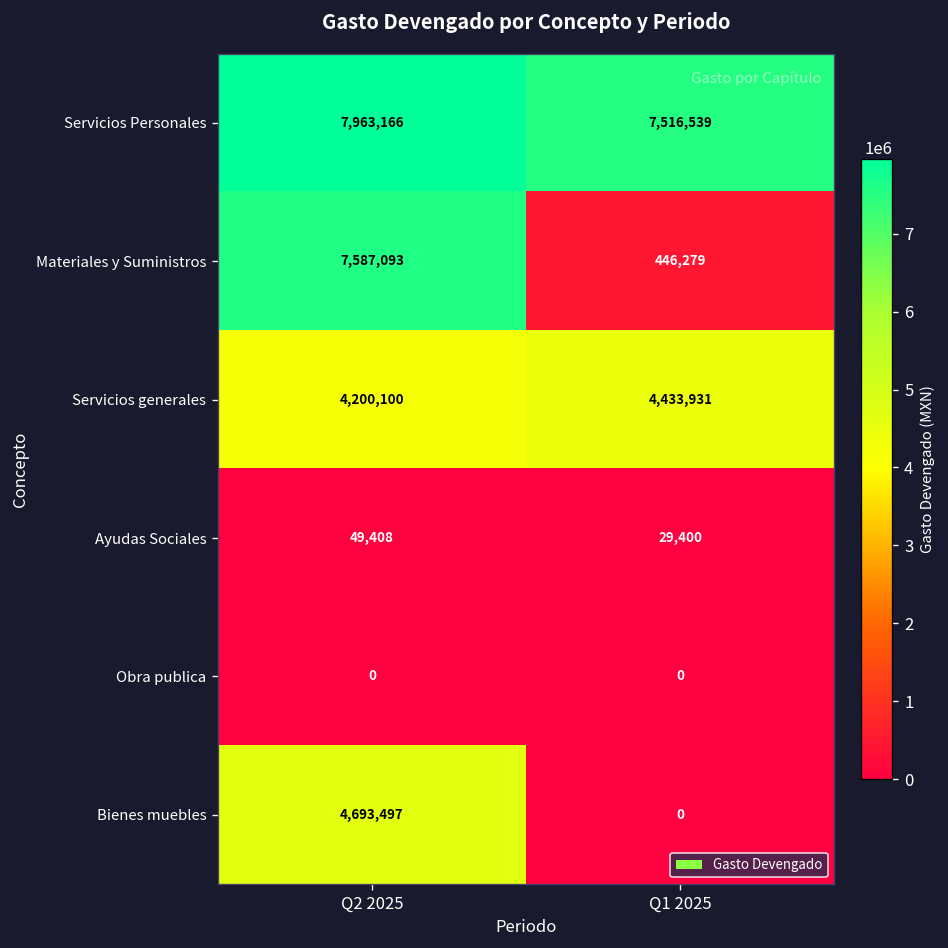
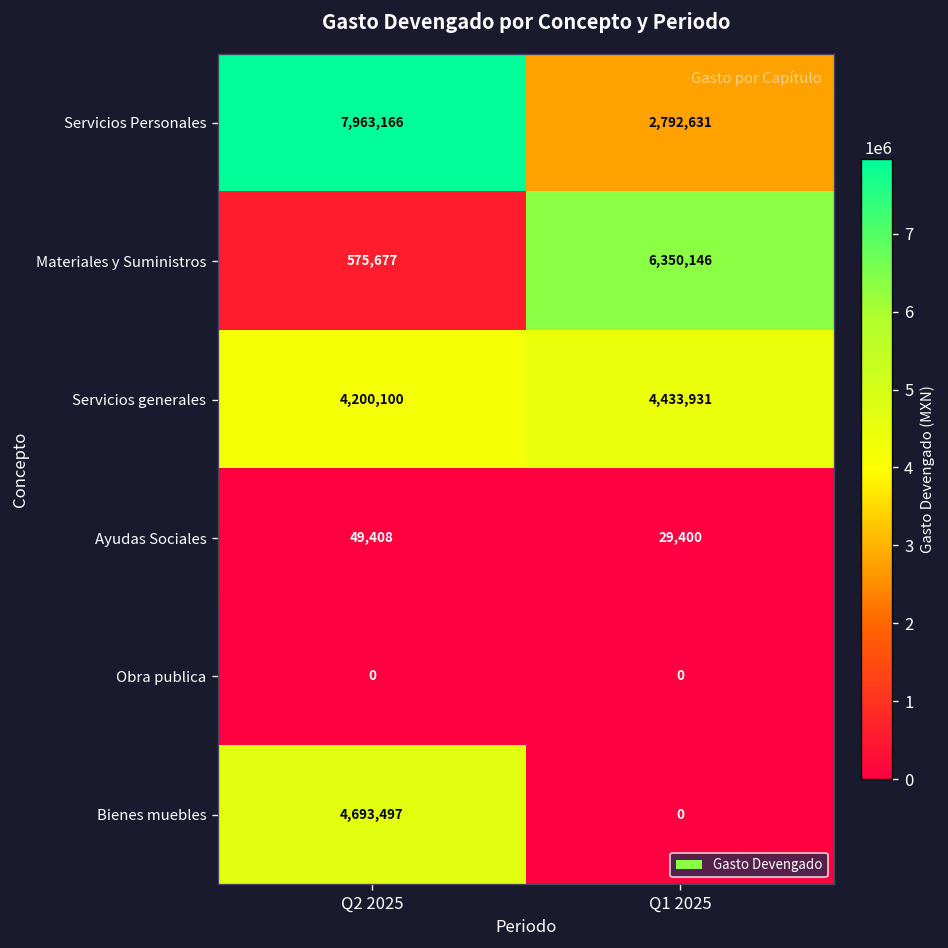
  {
    "Servicios Personales": {
      "Q2 2025": "7,963,166",
-     "Q1 2025": "7,516,539"
+     "Q1 2025": "2,792,631"
    },
    "Materiales y Suministros": {
-     "Q2 2025": "7,587,093",
-     "Q1 2025": "446,279"
+     "Q2 2025": "575,677",
+     "Q1 2025": "6,350,146"
    },
    "Servicios generales": {
      "Q2 2025": "4,200,100",
      "Q1 2025": "4,433,931"
    },
    "Ayudas Sociales": {
      "Q2 2025": "49,408",
      "Q1 2025": "29,400"
    },
    "Obra publica": {
      "Q2 2025": "0",
      "Q1 2025": "0"
    },
    "Bienes muebles": {
      "Q2 2025": "4,693,497",
      "Q1 2025": "0"
    }
  }
